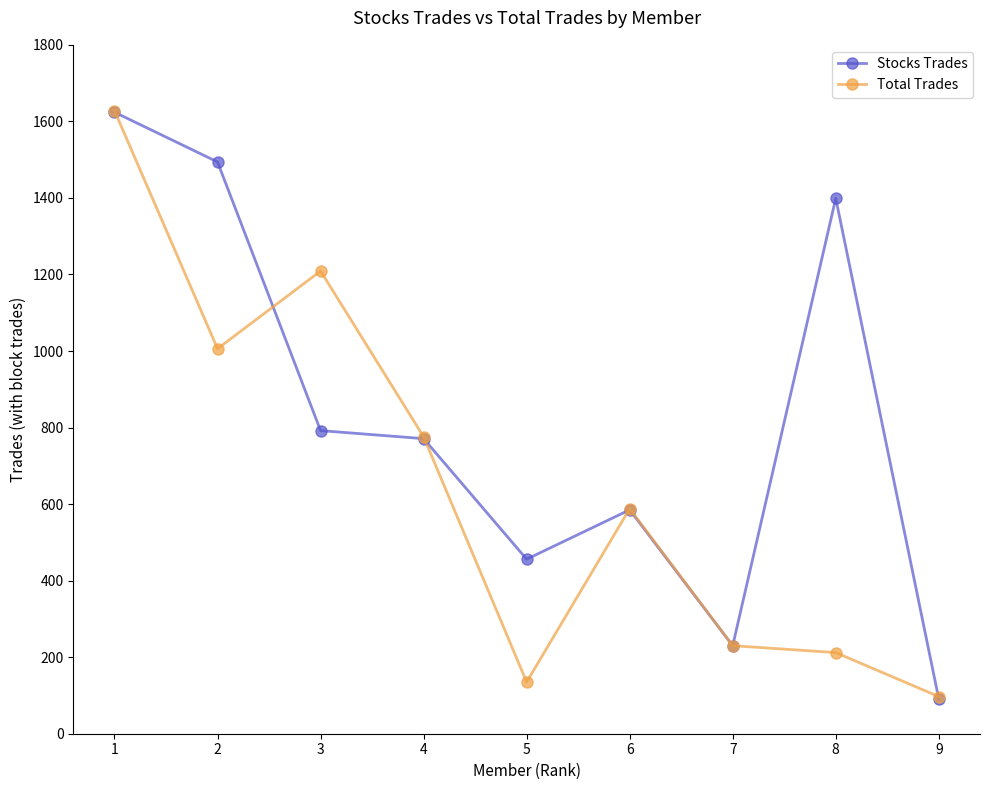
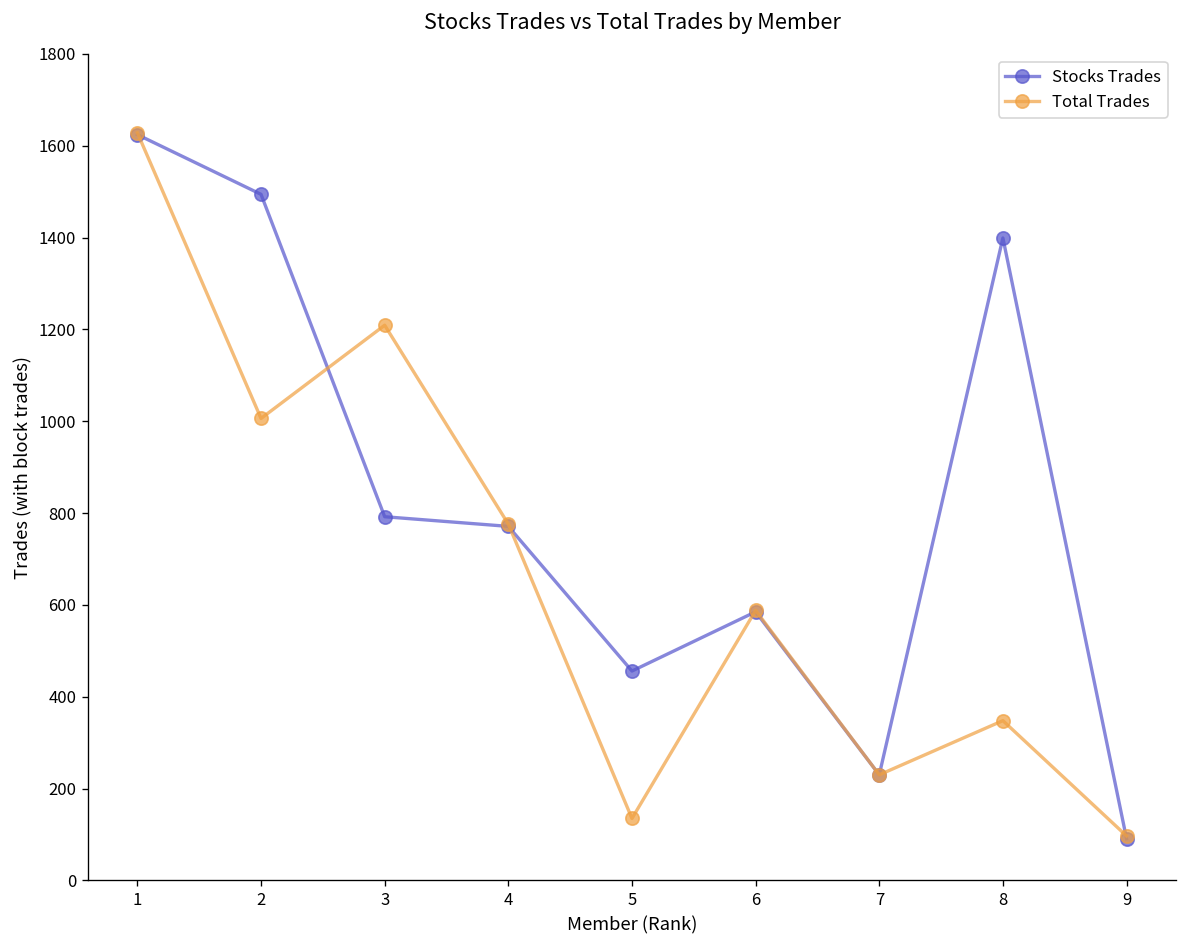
  {
    "Stocks Trades": {
      "2": 1490,
      "3": 790,
      "5": 460,
      "8": 1400
    },
    "Total Trades": {
      "2": 1010,
      "3": 1210,
      "5": 140,
-     "8": 210
+     "8": 350
    }
  }
